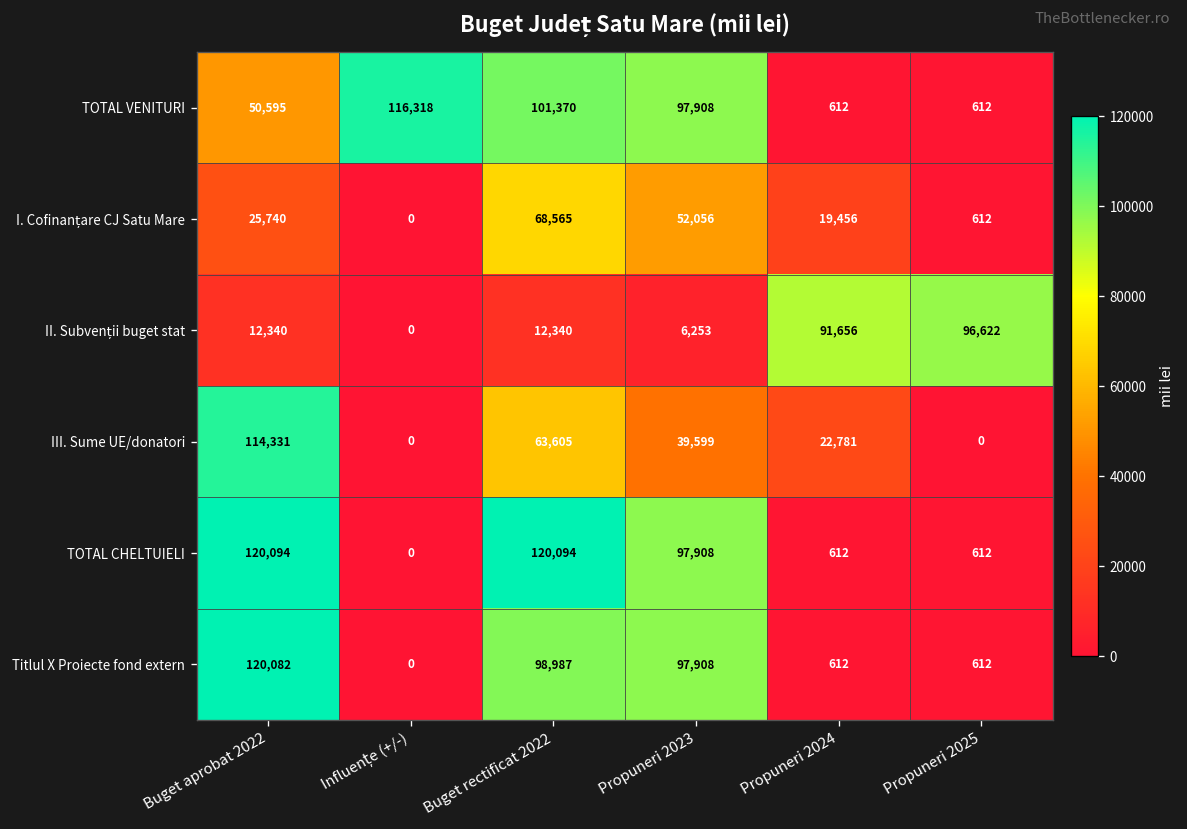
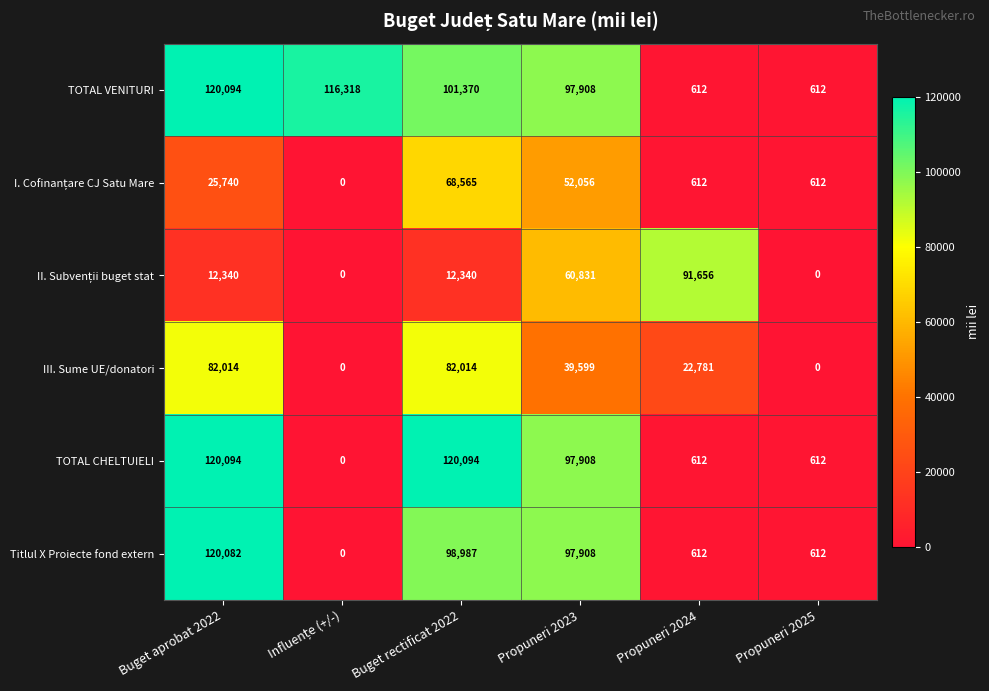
  {
    "TOTAL VENITURI": {
-     "Buget aprobat 2022": "50,595",
+     "Buget aprobat 2022": "120,094",
      "Influențe (+/-)": "116,318",
      "Buget rectificat 2022": "101,370",
      "Propuneri 2023": "97,908",
      "Propuneri 2024": "612",
      "Propuneri 2025": "612"
    },
    "I. Cofinanțare CJ Satu Mare": {
      "Buget aprobat 2022": "25,740",
      "Influențe (+/-)": "0",
      "Buget rectificat 2022": "68,565",
      "Propuneri 2023": "52,056",
-     "Propuneri 2024": "19,456",
+     "Propuneri 2024": "612",
      "Propuneri 2025": "612"
    },
    "II. Subvenții buget stat": {
      "Buget aprobat 2022": "12,340",
      "Influențe (+/-)": "0",
      "Buget rectificat 2022": "12,340",
-     "Propuneri 2023": "6,253",
+     "Propuneri 2023": "60,831",
      "Propuneri 2024": "91,656",
-     "Propuneri 2025": "96,622"
+     "Propuneri 2025": "0"
    },
    "III. Sume UE/donatori": {
-     "Buget aprobat 2022": "114,331",
+     "Buget aprobat 2022": "82,014",
      "Influențe (+/-)": "0",
-     "Buget rectificat 2022": "63,605",
+     "Buget rectificat 2022": "82,014",
      "Propuneri 2023": "39,599",
      "Propuneri 2024": "22,781",
      "Propuneri 2025": "0"
    },
    "TOTAL CHELTUIELI": {
      "Buget aprobat 2022": "120,094",
      "Influențe (+/-)": "0",
      "Buget rectificat 2022": "120,094",
      "Propuneri 2023": "97,908",
      "Propuneri 2024": "612",
      "Propuneri 2025": "612"
    },
    "Titlul X Proiecte fond extern": {
      "Buget aprobat 2022": "120,082",
      "Influențe (+/-)": "0",
      "Buget rectificat 2022": "98,987",
      "Propuneri 2023": "97,908",
      "Propuneri 2024": "612",
      "Propuneri 2025": "612"
    }
  }
